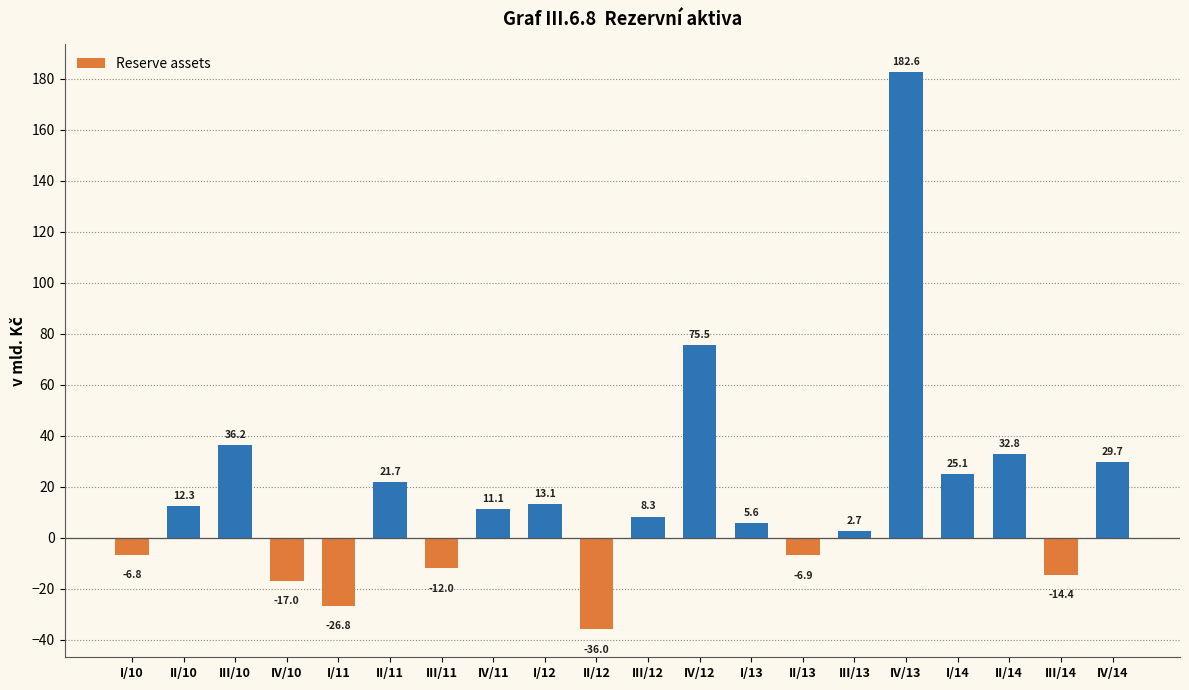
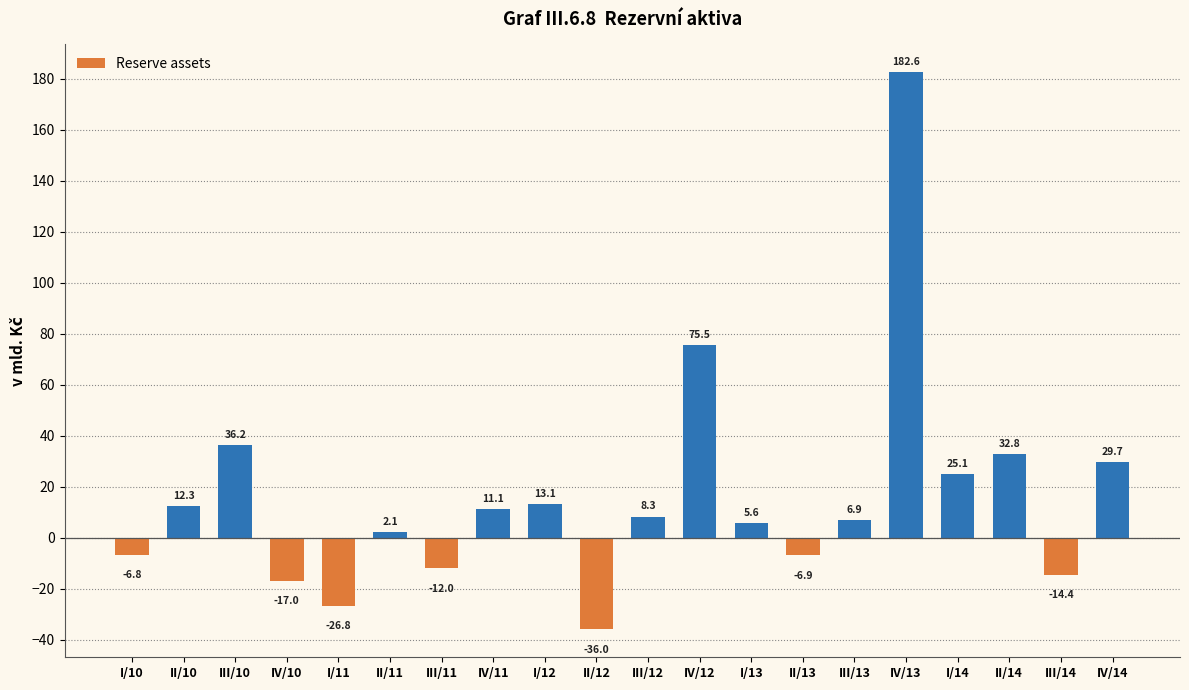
  {
    "I/10": -6.8,
    "II/10": 12.3,
    "III/10": 36.2,
    "IV/10": -17.0,
    "I/11": -26.8,
-   "II/11": 21.7,
+   "II/11": 2.1,
    "III/11": -12.0,
    "IV/11": 11.1,
    "I/12": 13.1,
    "II/12": -36.0,
    "III/12": 8.3,
    "IV/12": 75.5,
    "I/13": 5.6,
    "II/13": -6.9,
-   "III/13": 2.7,
+   "III/13": 6.9,
    "IV/13": 182.6,
    "I/14": 25.1,
    "II/14": 32.8,
    "III/14": -14.4,
    "IV/14": 29.7
  }
